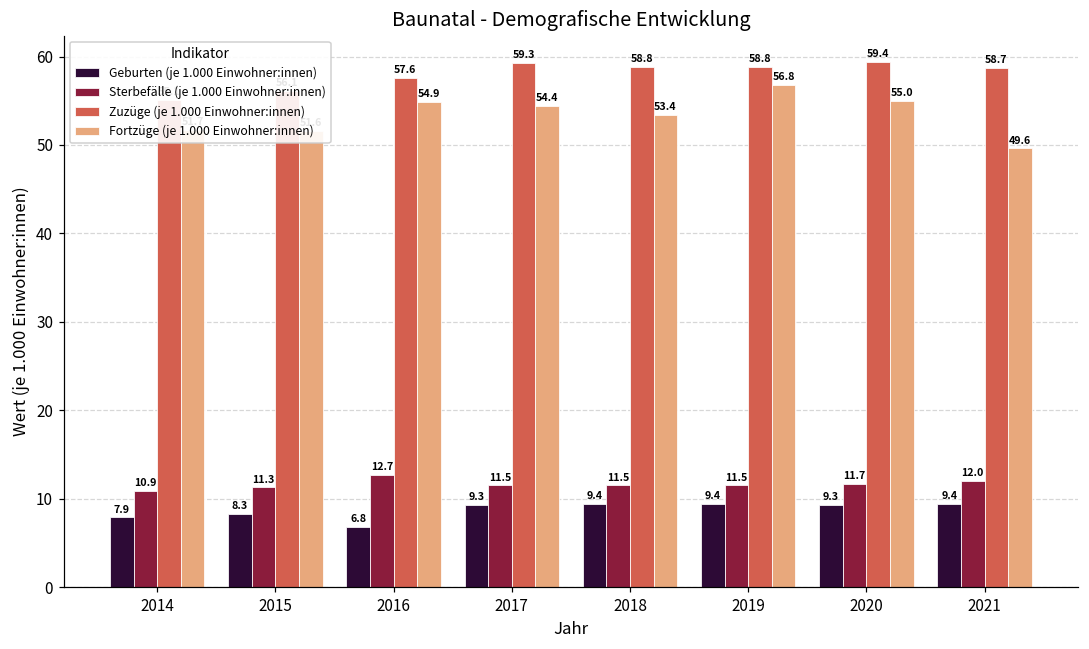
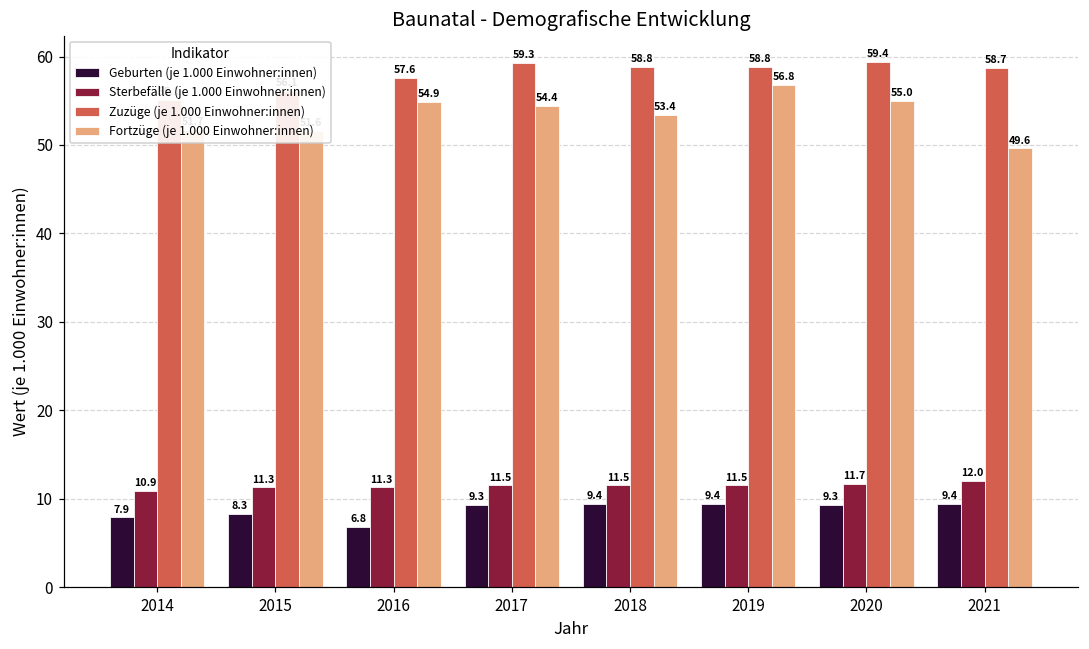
  {
    "Geburten (je 1.000 Einwohner:innen)": {
      "2014": 7.9,
      "2015": 8.3,
      "2016": 6.8,
      "2017": 9.3,
      "2018": 9.4,
      "2019": 9.4,
      "2020": 9.3,
      "2021": 9.4
    },
    "Sterbefälle (je 1.000 Einwohner:innen)": {
      "2014": 10.9,
      "2015": 11.3,
-     "2016": 12.7,
+     "2016": 11.3,
      "2017": 11.5,
      "2018": 11.5,
      "2019": 11.5,
      "2020": 11.7,
      "2021": 12.0
    },
    "Zuzüge (je 1.000 Einwohner:innen)": {
      "2016": 57.6,
      "2017": 59.3,
      "2018": 58.8,
      "2019": 58.8,
      "2020": 59.4,
      "2021": 58.7
    },
    "Fortzüge (je 1.000 Einwohner:innen)": {
      "2016": 54.9,
      "2017": 54.4,
      "2018": 53.4,
      "2019": 56.8,
      "2020": 55.0,
      "2021": 49.6
    }
  }
